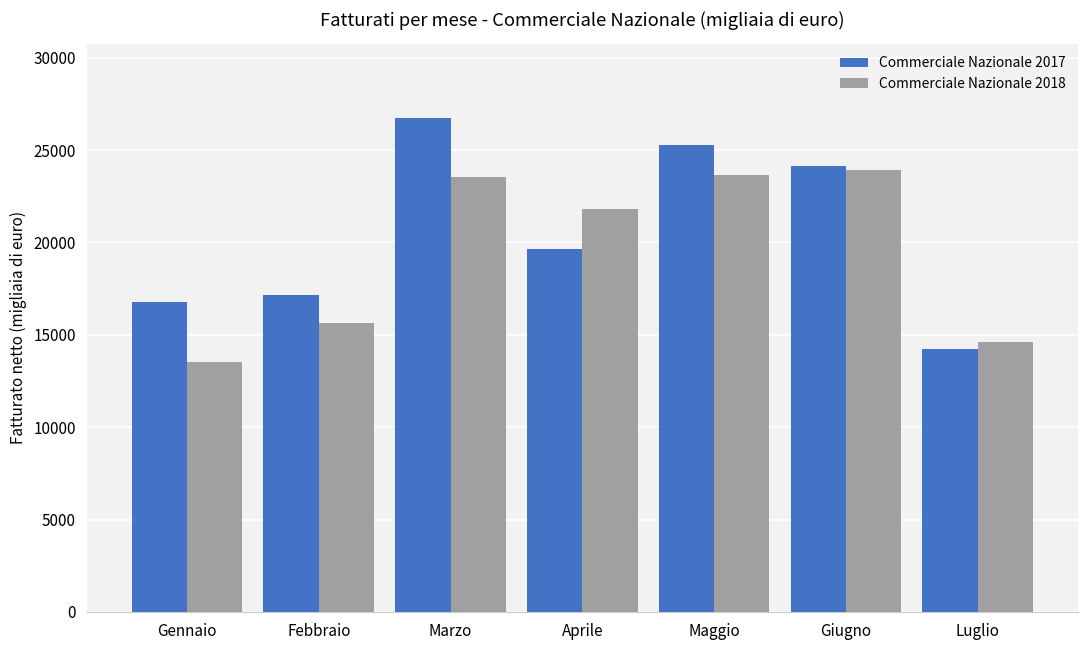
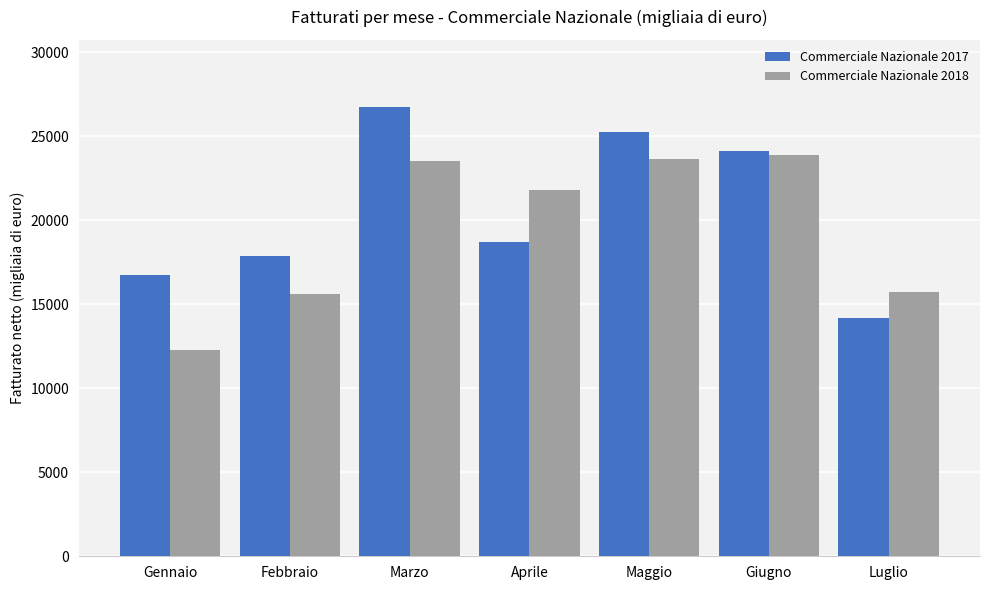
  {
    "Commerciale Nazionale 2017": {
      "Gennaio": 16800,
-     "Febbraio": 17100,
+     "Febbraio": 17900,
      "Marzo": 26700,
-     "Aprile": 19700,
+     "Aprile": 18700,
      "Maggio": 25300,
      "Giugno": 24100,
      "Luglio": 14200
    },
    "Commerciale Nazionale 2018": {
-     "Gennaio": 13500,
+     "Gennaio": 12300,
      "Febbraio": 15600,
      "Marzo": 23500,
      "Aprile": 21800,
      "Maggio": 23700,
      "Giugno": 23900,
-     "Luglio": 14600
+     "Luglio": 15800
    }
  }
